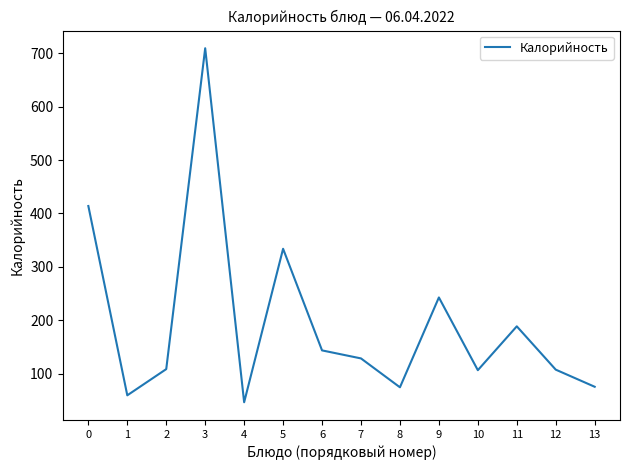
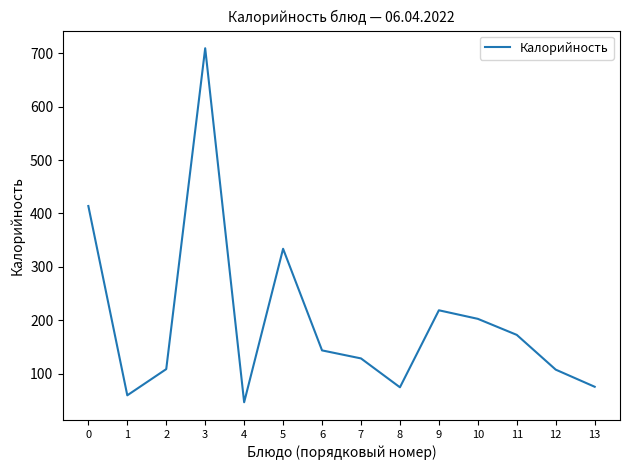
  {
    "0": 410,
    "1": 60,
    "2": 110,
    "3": 710,
    "4": 50,
    "5": 330,
    "6": 140,
    "7": 130,
    "8": 80,
-   "9": 240,
-   "10": 110,
-   "11": 190,
+   "9": 220,
+   "10": 200,
+   "11": 170,
    "12": 110,
    "13": 80
  }
